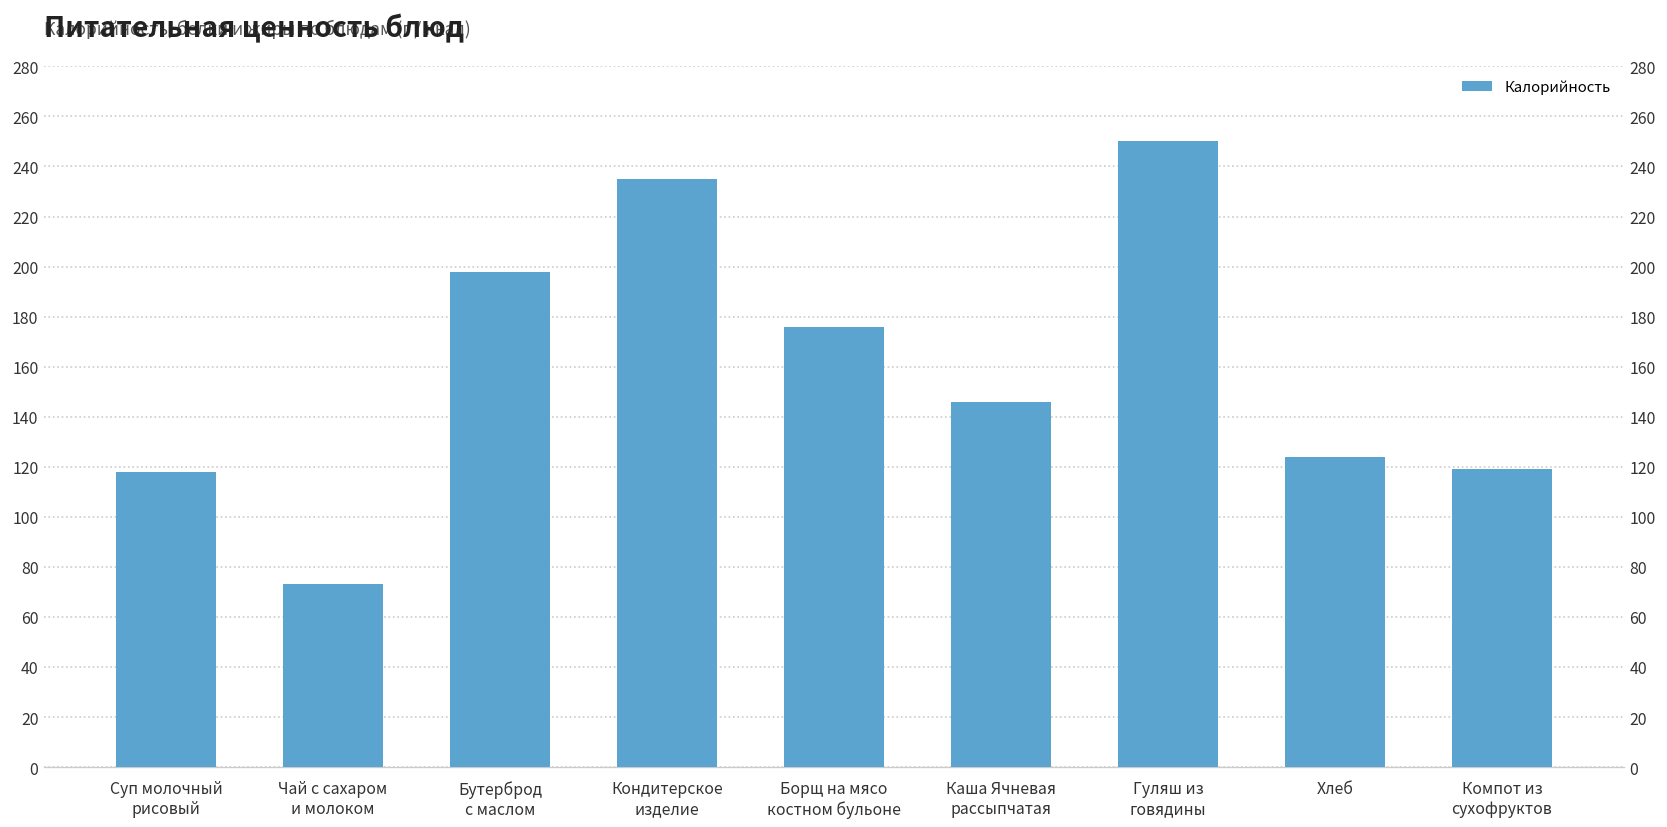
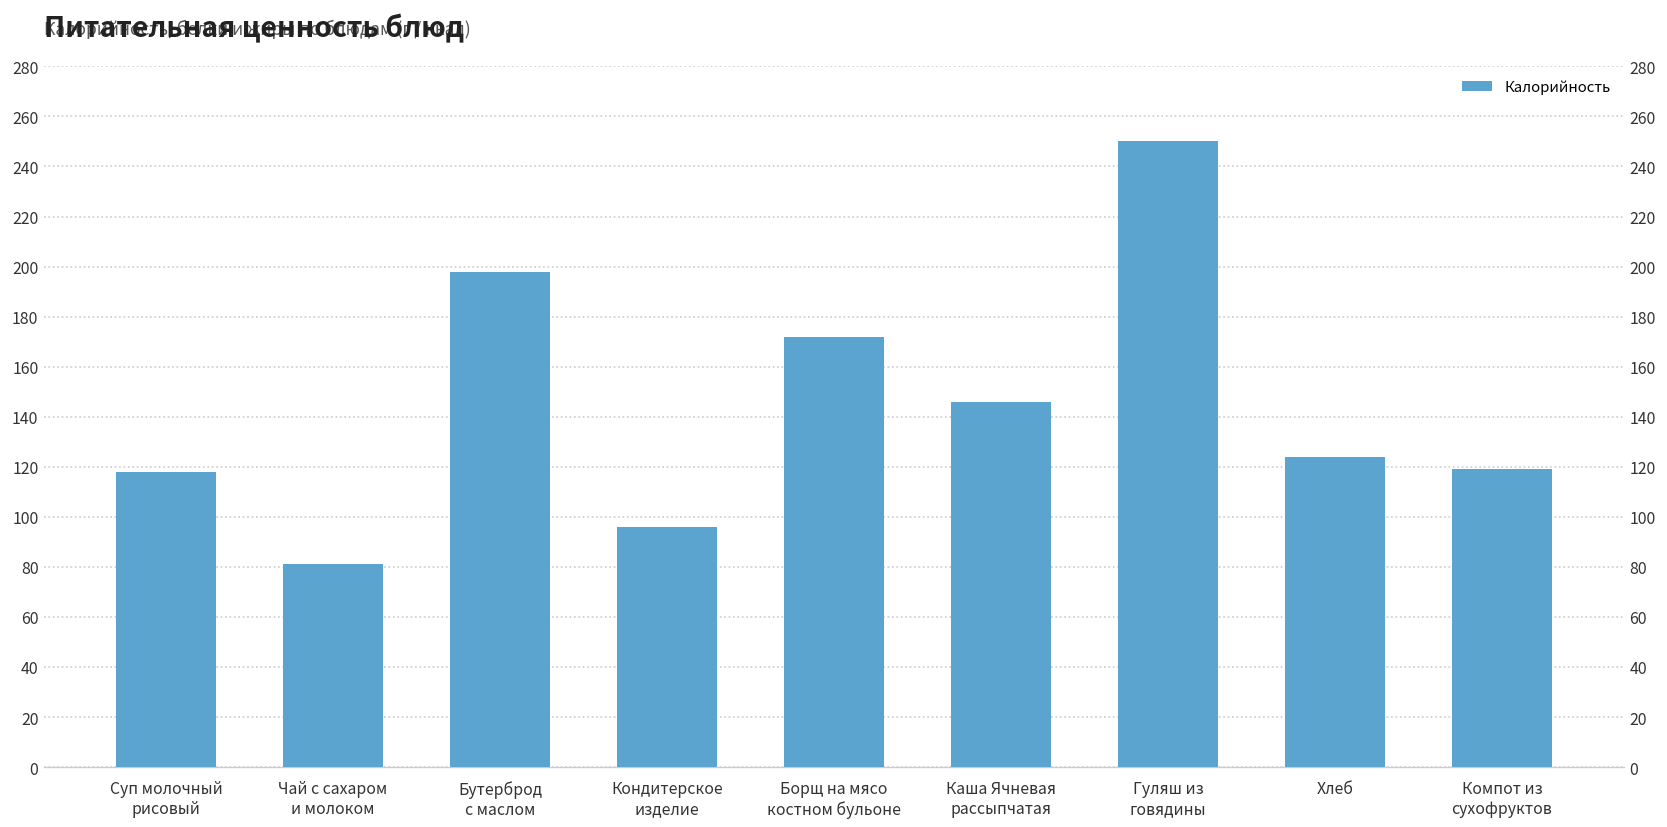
  {
    "Суп молочный рисовый": 118,
-   "Чай с сахаром и молоком": 73,
+   "Чай с сахаром и молоком": 81,
    "Бутерброд с маслом": 198,
-   "Кондитерское изделие": 235,
-   "Борщ на мясо костном бульоне": 176,
+   "Кондитерское изделие": 96,
+   "Борщ на мясо костном бульоне": 172,
    "Каша Ячневая рассыпчатая": 146,
    "Гуляш из говядины": 250,
    "Хлеб": 124,
    "Компот из сухофруктов": 119
  }
